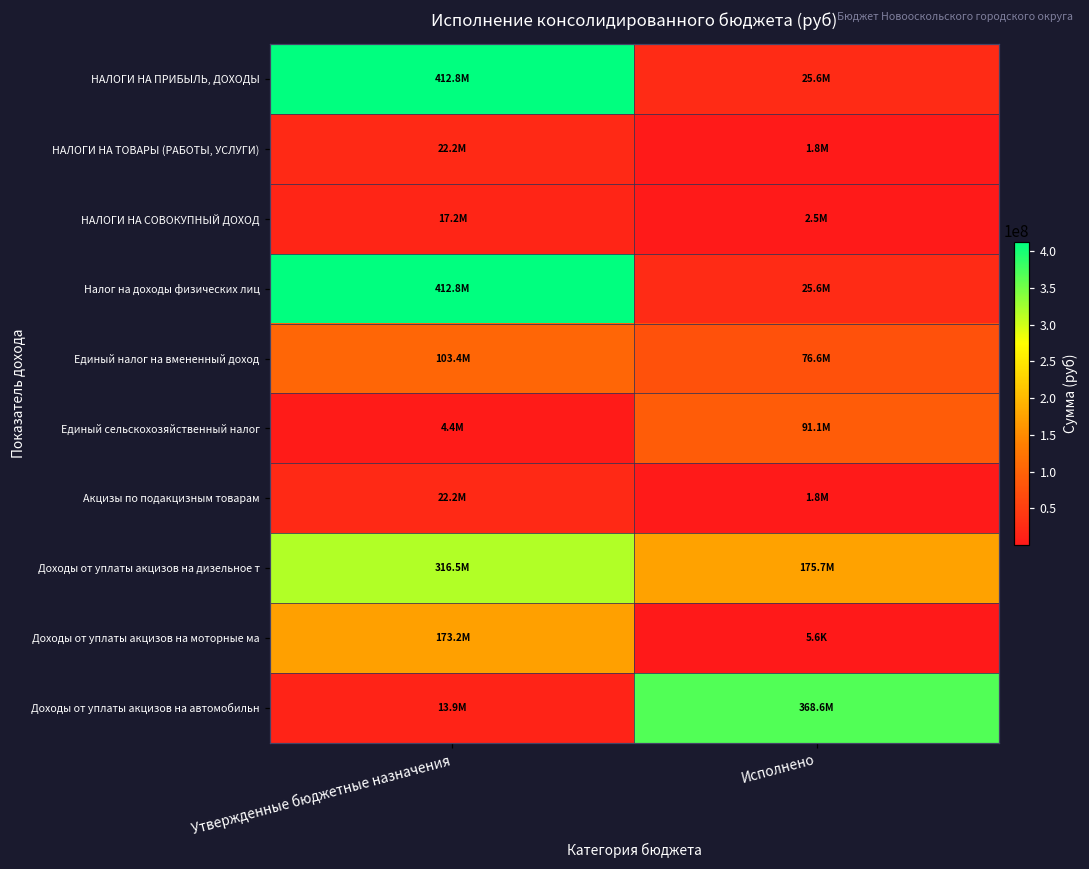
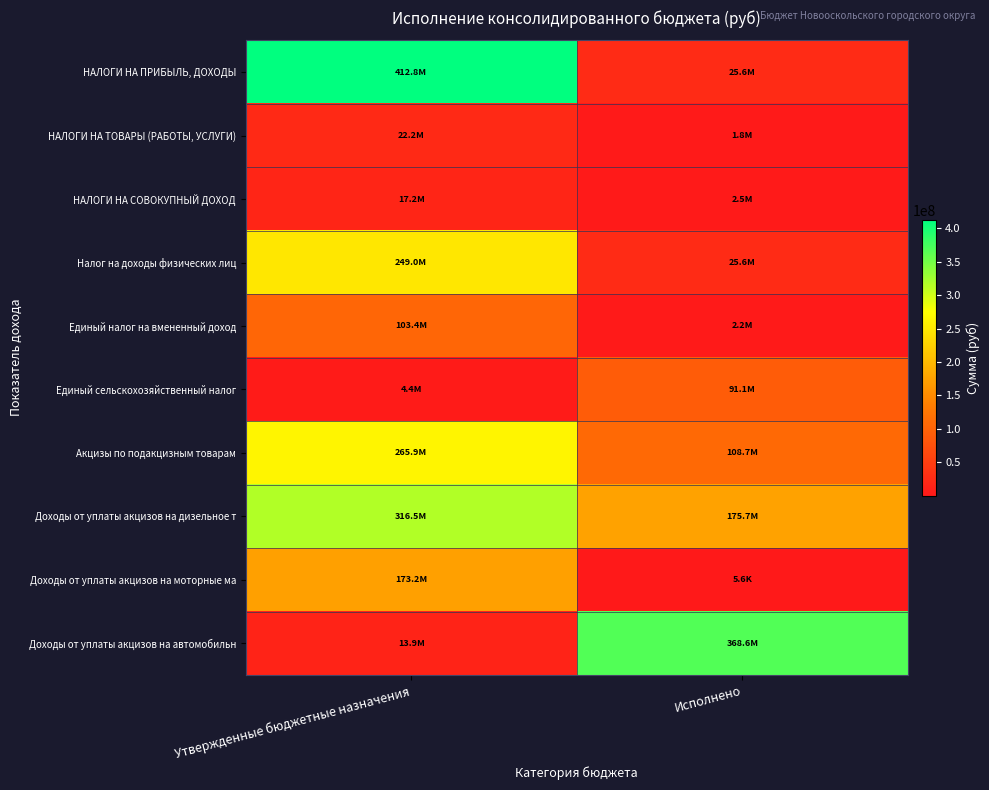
  {
    "НАЛОГИ НА ПРИБЫЛЬ, ДОХОДЫ": {
      "Утвержденные бюджетные назначения": "412.8M",
      "Исполнено": "25.6M"
    },
    "НАЛОГИ НА ТОВАРЫ (РАБОТЫ, УСЛУГИ)": {
      "Утвержденные бюджетные назначения": "22.2M",
      "Исполнено": "1.8M"
    },
    "НАЛОГИ НА СОВОКУПНЫЙ ДОХОД": {
      "Утвержденные бюджетные назначения": "17.2M",
      "Исполнено": "2.5M"
    },
    "Налог на доходы физических лиц": {
-     "Утвержденные бюджетные назначения": "412.8M",
+     "Утвержденные бюджетные назначения": "249.0M",
      "Исполнено": "25.6M"
    },
    "Единый налог на вмененный доход": {
      "Утвержденные бюджетные назначения": "103.4M",
-     "Исполнено": "76.6M"
+     "Исполнено": "2.2M"
    },
    "Единый сельскохозяйственный налог": {
      "Утвержденные бюджетные назначения": "4.4M",
      "Исполнено": "91.1M"
    },
    "Акцизы по подакцизным товарам": {
-     "Утвержденные бюджетные назначения": "22.2M",
-     "Исполнено": "1.8M"
+     "Утвержденные бюджетные назначения": "265.9M",
+     "Исполнено": "108.7M"
    },
    "Доходы от уплаты акцизов на дизельное т": {
      "Утвержденные бюджетные назначения": "316.5M",
      "Исполнено": "175.7M"
    },
    "Доходы от уплаты акцизов на моторные ма": {
      "Утвержденные бюджетные назначения": "173.2M",
      "Исполнено": "5.6K"
    },
    "Доходы от уплаты акцизов на автомобильн": {
      "Утвержденные бюджетные назначения": "13.9M",
      "Исполнено": "368.6M"
    }
  }
